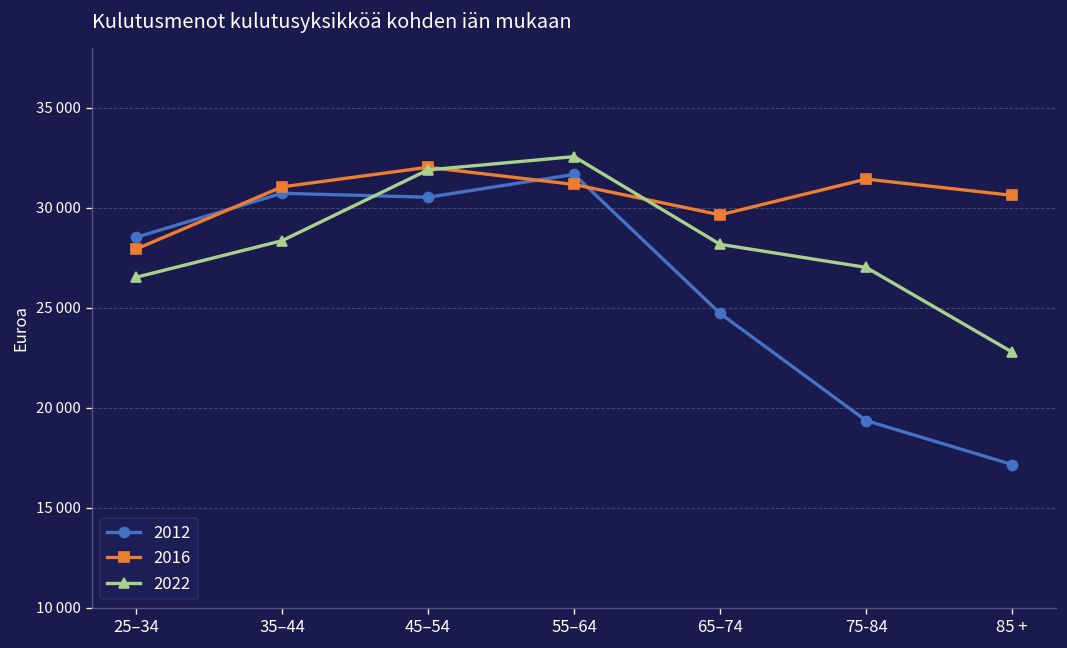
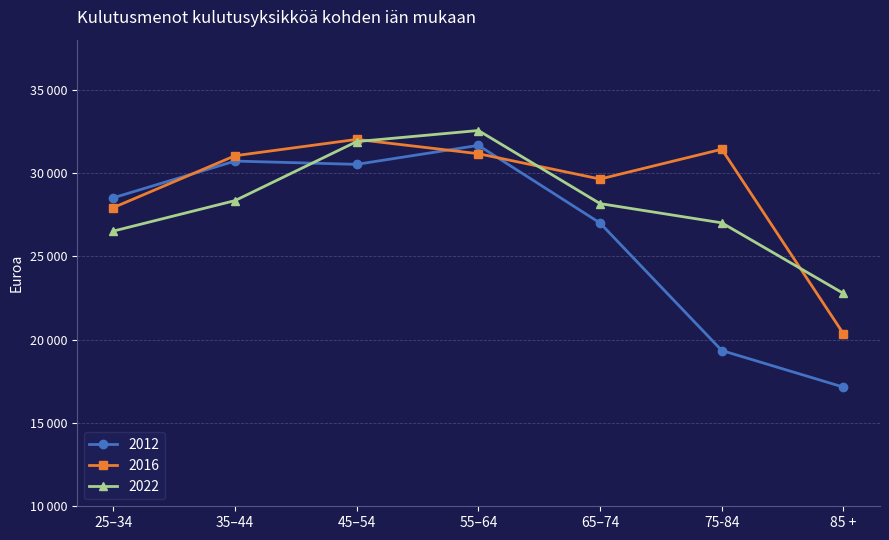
  {
    "2012": {
      "25–34": 28500,
      "35–44": 30700,
      "45–54": 30500,
      "55–64": 31700,
-     "65–74": 24700,
+     "65–74": 27000,
      "75-84": 19300,
      "85 +": 17200
    },
    "2016": {
      "25–34": 27900,
      "35–44": 31000,
      "55–64": 31200,
      "65–74": 29600,
      "75-84": 31400,
-     "85 +": 30600
+     "85 +": 20300
    },
    "2022": {
      "25–34": 26500,
      "35–44": 28300,
      "55–64": 32500,
      "65–74": 28200,
      "75-84": 27000,
      "85 +": 22800
    }
  }
